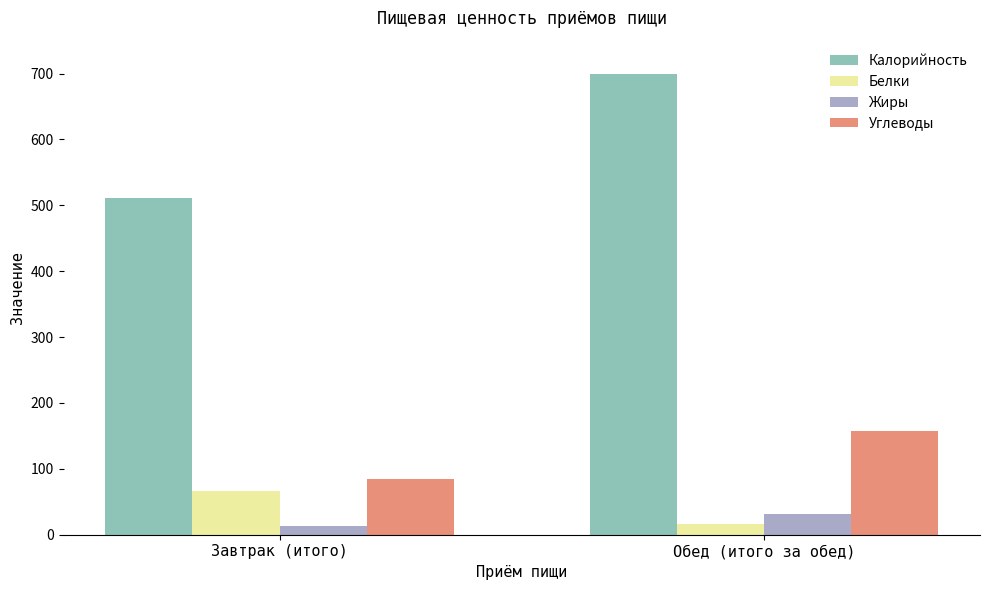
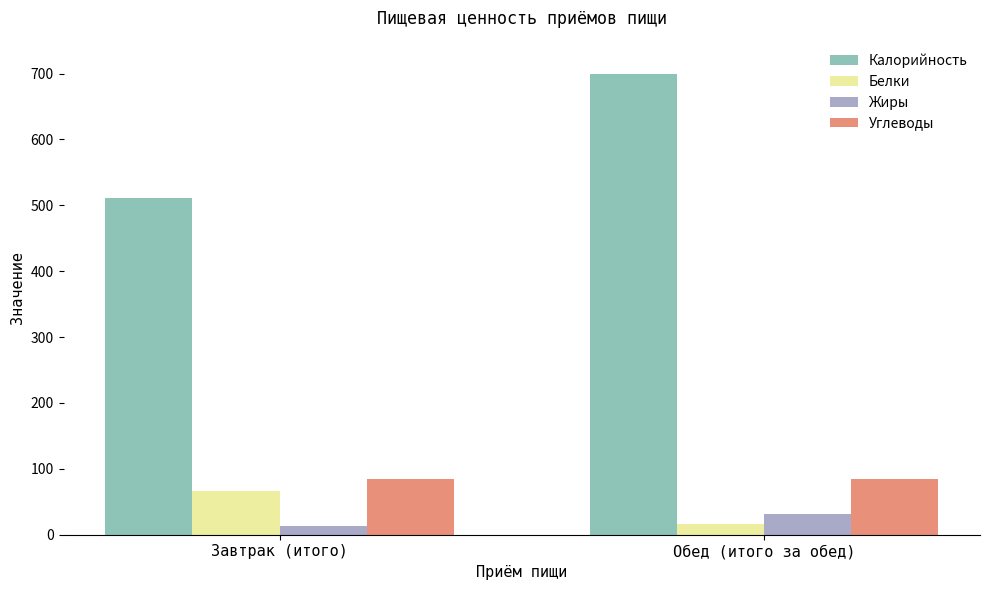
  {
    "Белки": {
      "Завтрак (итого)": 70,
      "Обед (итого за обед)": 20
    },
    "Углеводы": {
      "Завтрак (итого)": 90,
-     "Обед (итого за обед)": 160
+     "Обед (итого за обед)": 80
    }
  }
